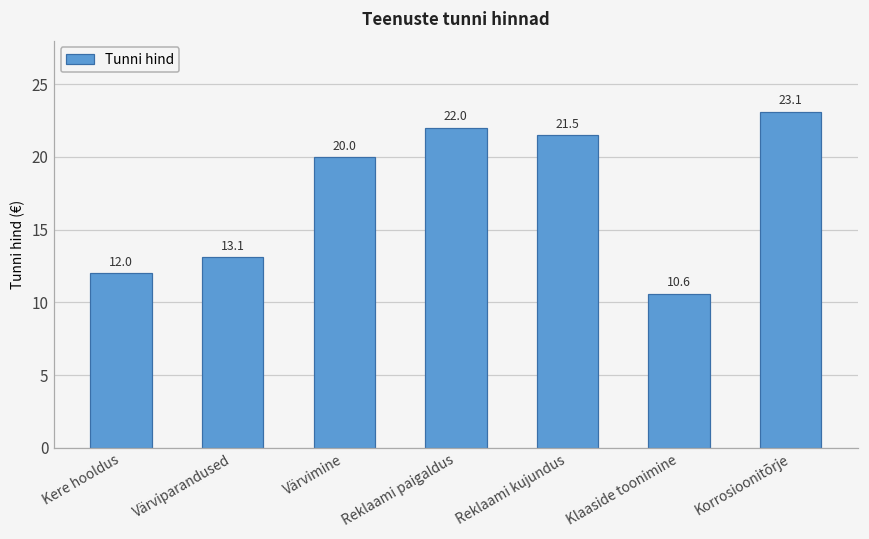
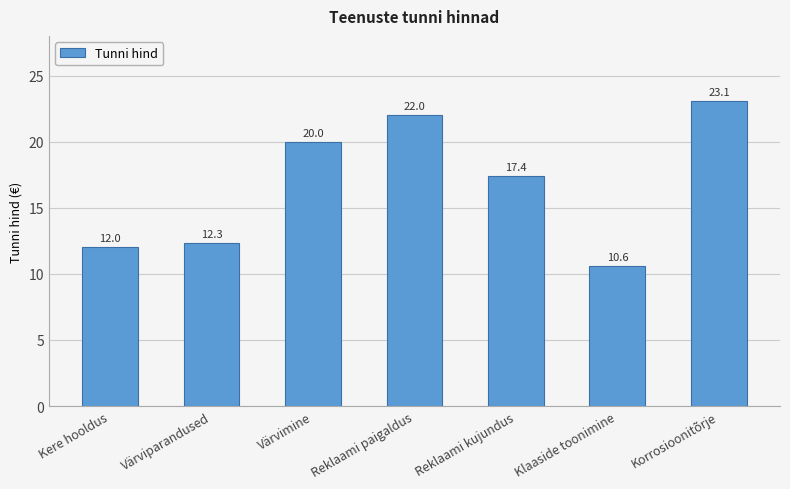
  {
    "Kere hooldus": 12.0,
-   "Värviparandused": 13.1,
+   "Värviparandused": 12.3,
    "Värvimine": 20.0,
    "Reklaami paigaldus": 22.0,
-   "Reklaami kujundus": 21.5,
+   "Reklaami kujundus": 17.4,
    "Klaaside toonimine": 10.6,
    "Korrosioonitõrje": 23.1
  }
